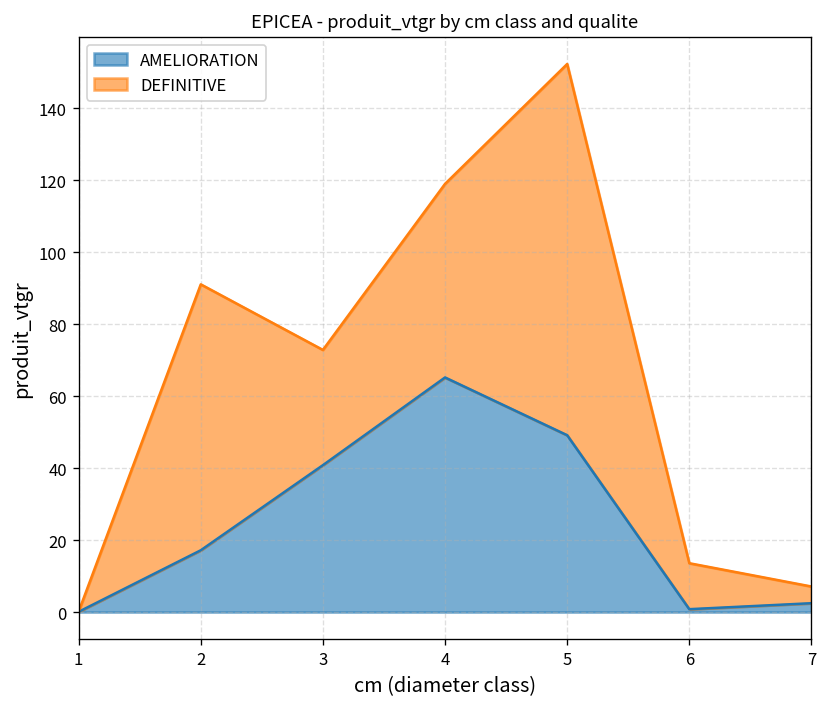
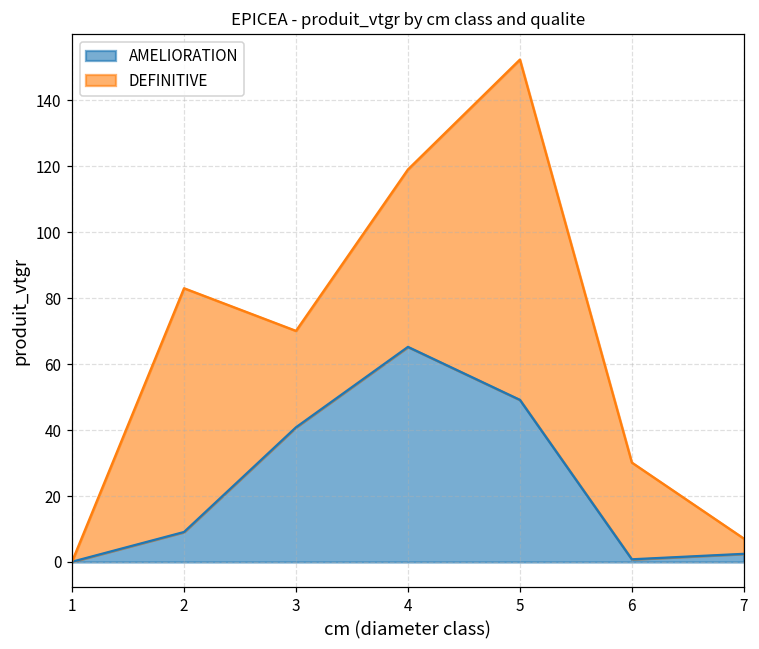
  {
    "AMELIORATION": {
-     "2": 17,
+     "2": 9,
      "3": 41,
      "4": 65,
      "5": 49,
      "6": 1,
      "7": 2
    },
    "DEFINITIVE": {
      "2": 74,
-     "3": 32,
+     "3": 29,
      "4": 54,
      "5": 103,
-     "6": 13,
+     "6": 29,
      "7": 5
    }
  }
